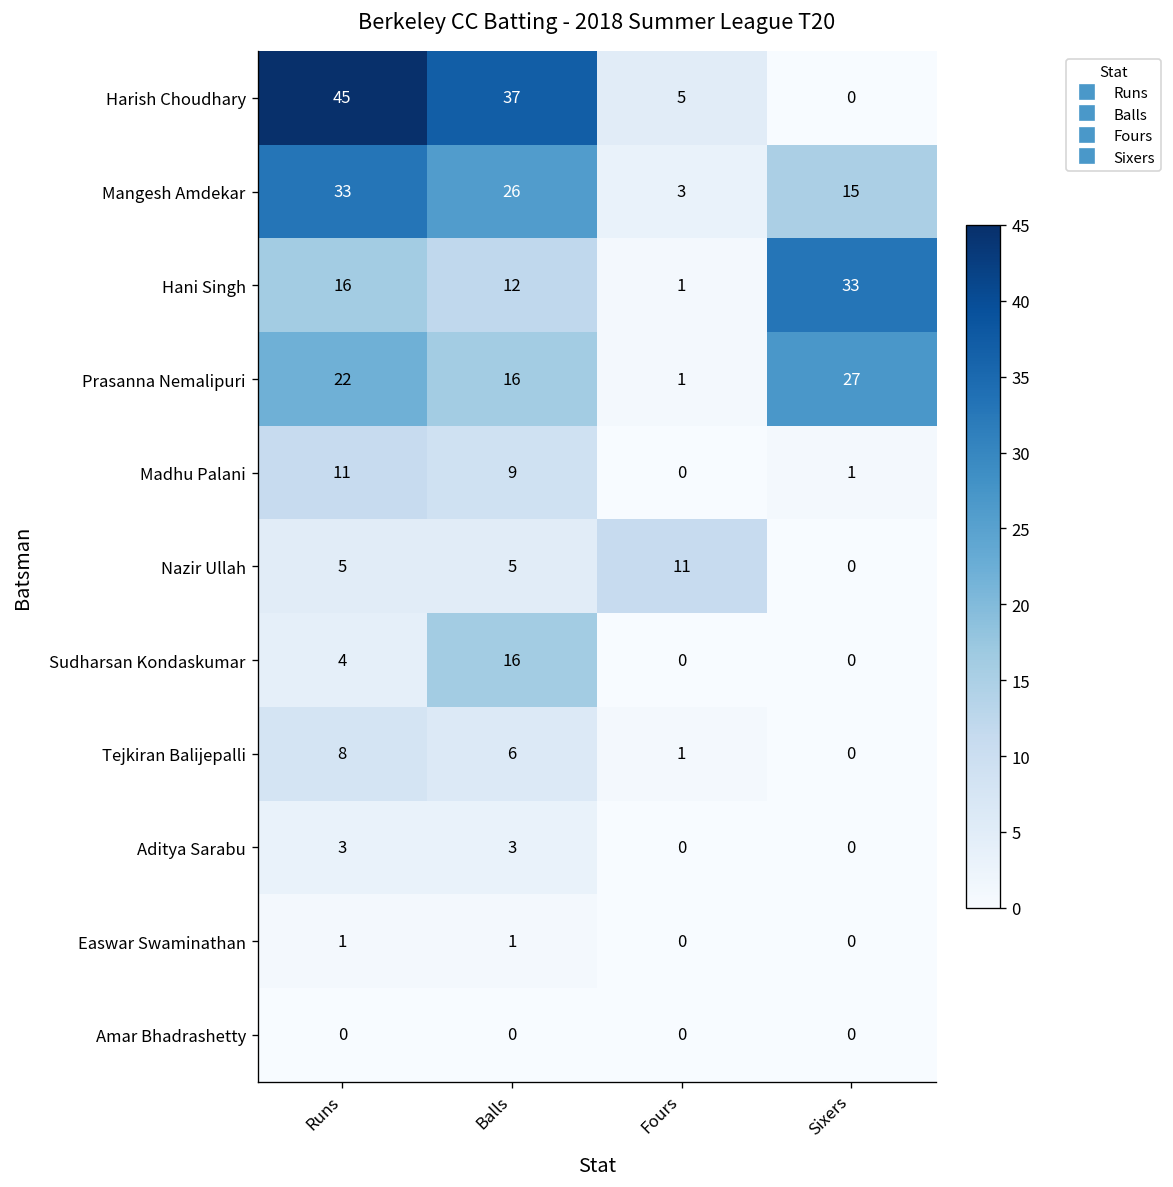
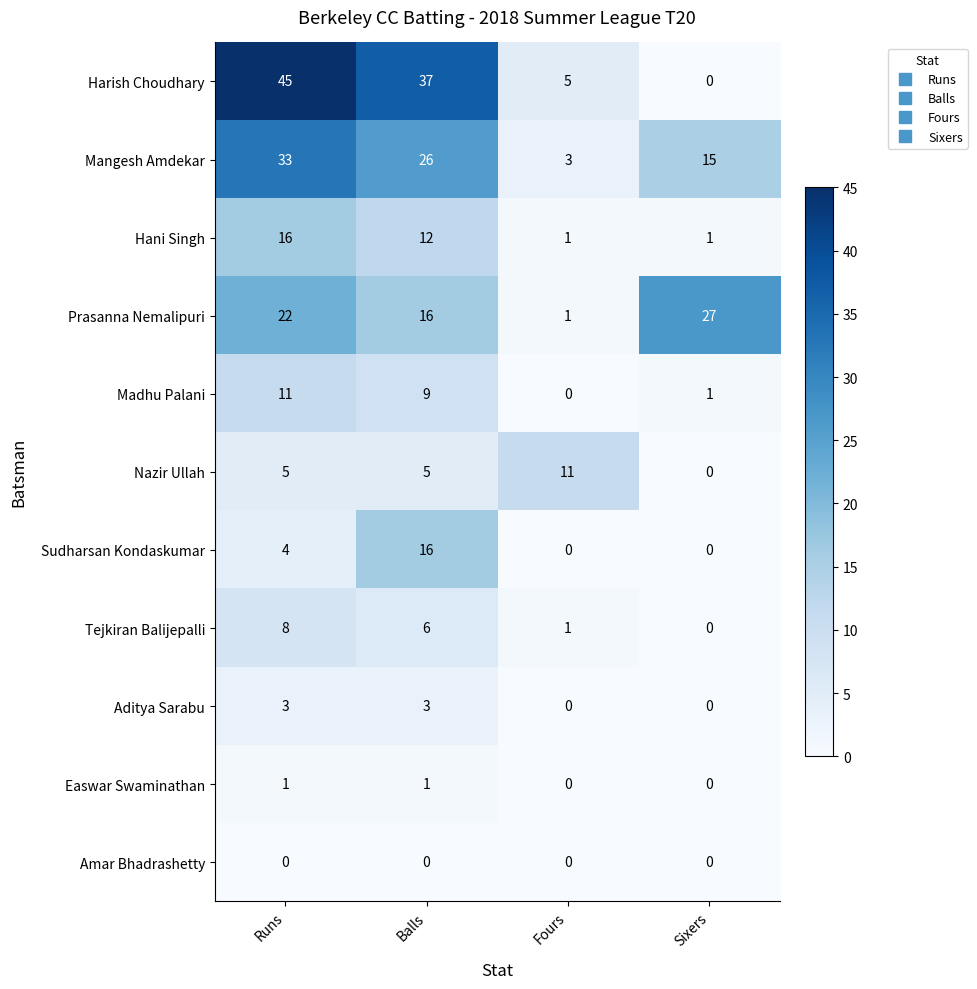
  {
    "Harish Choudhary": {
      "Runs": 45,
      "Balls": 37,
      "Fours": 5,
      "Sixers": 0
    },
    "Mangesh Amdekar": {
      "Runs": 33,
      "Balls": 26,
      "Fours": 3,
      "Sixers": 15
    },
    "Hani Singh": {
      "Runs": 16,
      "Balls": 12,
      "Fours": 1,
-     "Sixers": 33
+     "Sixers": 1
    },
    "Prasanna Nemalipuri": {
      "Runs": 22,
      "Balls": 16,
      "Fours": 1,
      "Sixers": 27
    },
    "Madhu Palani": {
      "Runs": 11,
      "Balls": 9,
      "Fours": 0,
      "Sixers": 1
    },
    "Nazir Ullah": {
      "Runs": 5,
      "Balls": 5,
      "Fours": 11,
      "Sixers": 0
    },
    "Sudharsan Kondaskumar": {
      "Runs": 4,
      "Balls": 16,
      "Fours": 0,
      "Sixers": 0
    },
    "Tejkiran Balijepalli": {
      "Runs": 8,
      "Balls": 6,
      "Fours": 1,
      "Sixers": 0
    },
    "Aditya Sarabu": {
      "Runs": 3,
      "Balls": 3,
      "Fours": 0,
      "Sixers": 0
    },
    "Easwar Swaminathan": {
      "Runs": 1,
      "Balls": 1,
      "Fours": 0,
      "Sixers": 0
    },
    "Amar Bhadrashetty": {
      "Runs": 0,
      "Balls": 0,
      "Fours": 0,
      "Sixers": 0
    }
  }
